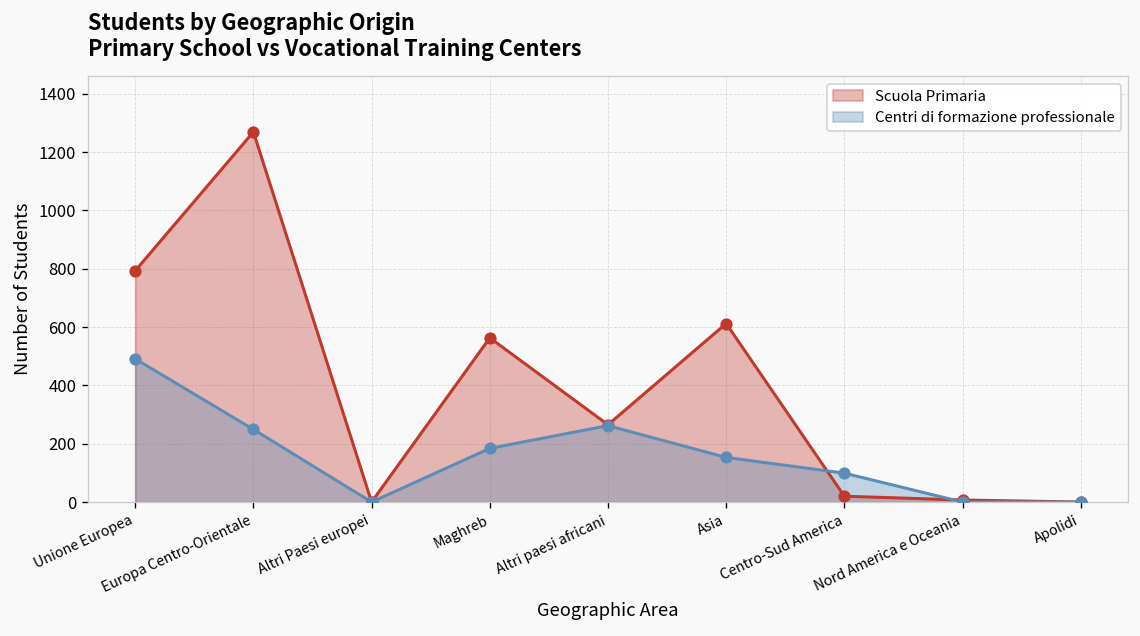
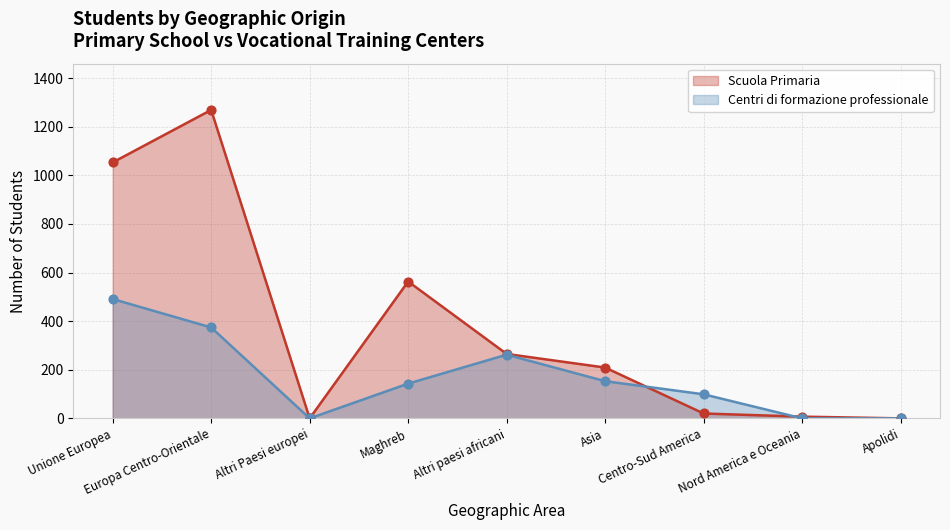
  {
    "Scuola Primaria": {
-     "Unione Europea": 790,
+     "Unione Europea": 1050,
      "Europa Centro-Orientale": 1270,
      "Maghreb": 560,
-     "Asia": 610,
+     "Asia": 210,
      "Centro-Sud America": 20
    },
    "Centri di formazione professionale": {
      "Unione Europea": 490,
-     "Europa Centro-Orientale": 250,
-     "Maghreb": 180,
+     "Europa Centro-Orientale": 370,
+     "Maghreb": 140,
      "Asia": 150,
      "Centro-Sud America": 100
    }
  }
